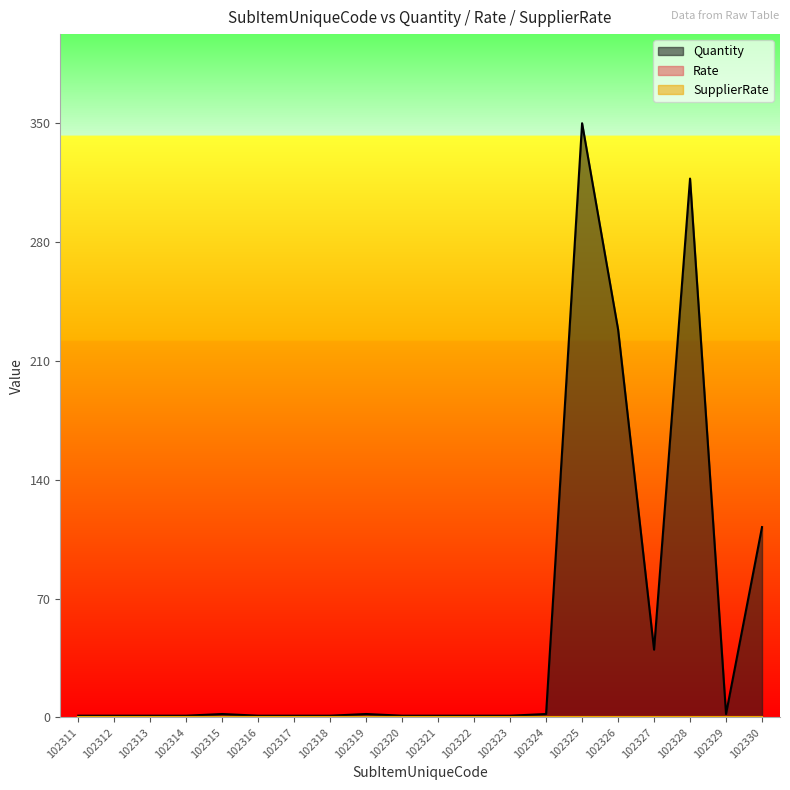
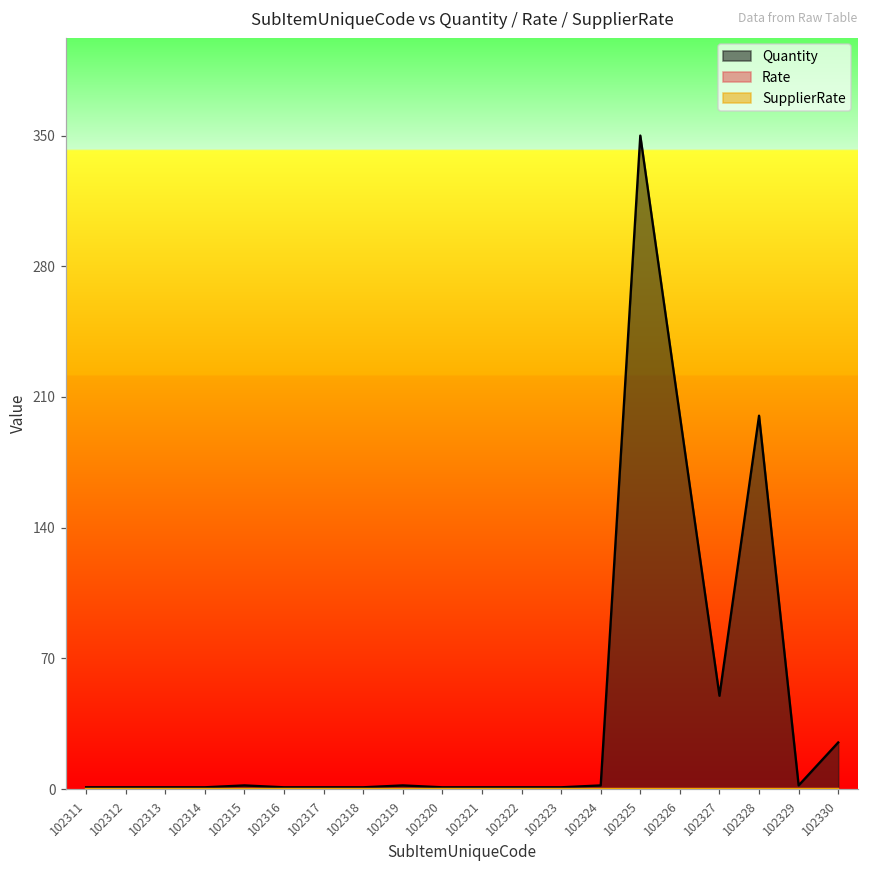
  {
    "Quantity": {
      "102315": 2,
      "102319": 2,
      "102324": 2,
      "102325": 350,
-     "102326": 229,
-     "102327": 40,
-     "102328": 317,
+     "102326": 200,
+     "102327": 50,
+     "102328": 200,
      "102329": 2,
-     "102330": 112
+     "102330": 25
    },
    "SupplierRate": {
      "102315": 0,
      "102319": 0,
      "102324": 0,
      "102325": 0,
      "102326": 0,
      "102327": 0,
      "102328": 0,
      "102329": 0,
      "102330": 0
    }
  }
